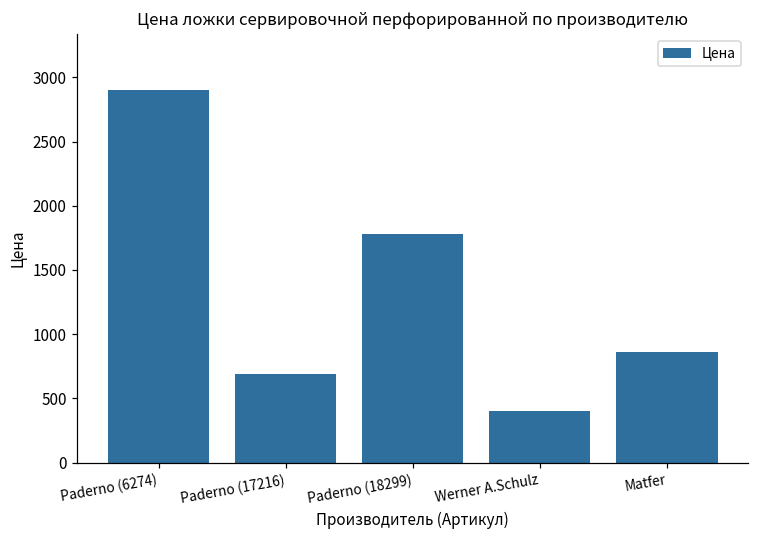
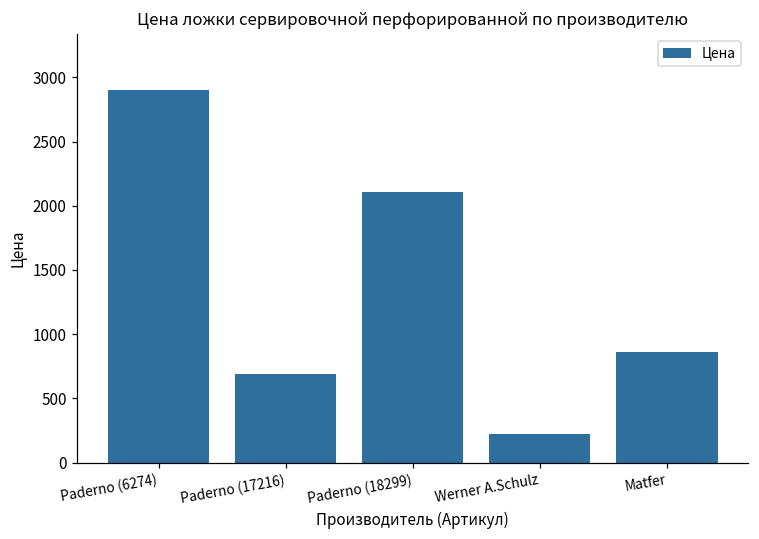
  {
    "Paderno (6274)": 2900,
    "Paderno (17216)": 690,
-   "Paderno (18299)": 1780,
-   "Werner A.Schulz": 400,
+   "Paderno (18299)": 2100,
+   "Werner A.Schulz": 230,
    "Matfer": 860
  }
